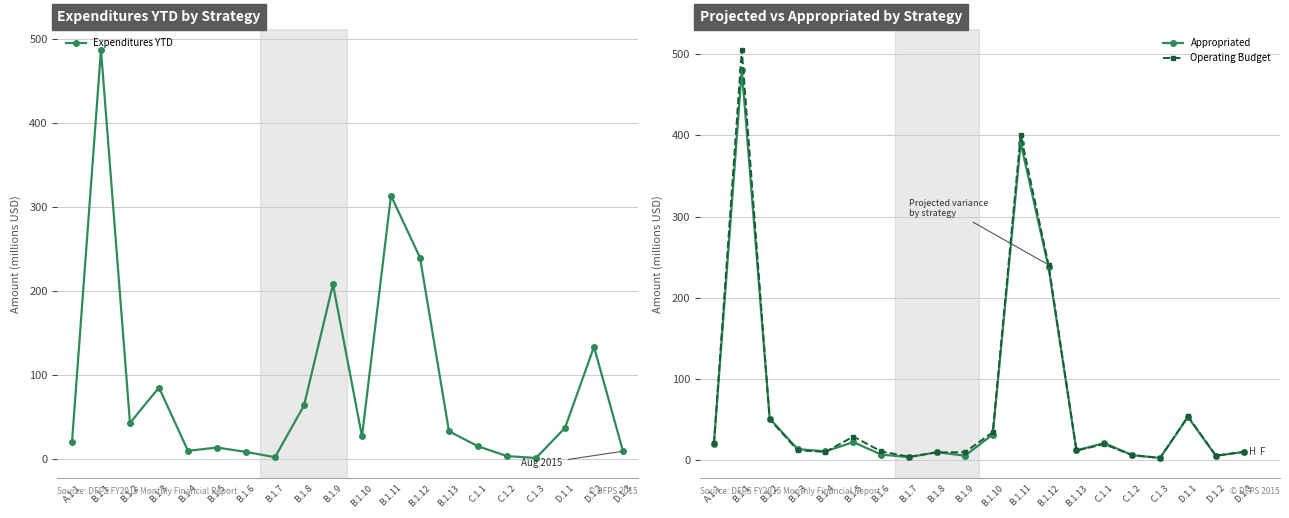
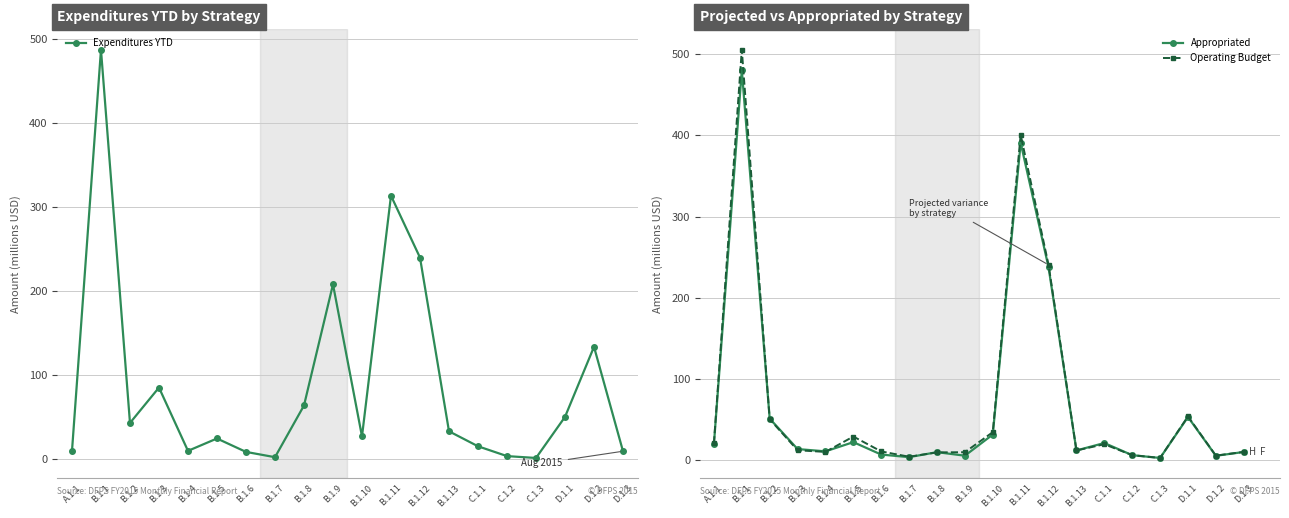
  {
    "Expenditures YTD by Strategy": {
-     "A.1.1": 20,
+     "A.1.1": 10,
      "B.1.1": 490,
      "B.1.2": 40,
      "B.1.3": 90,
      "B.1.4": 10,
-     "B.1.5": 10,
+     "B.1.5": 20,
      "B.1.6": 10,
      "B.1.7": 0,
      "B.1.8": 60,
      "B.1.9": 210,
      "B.1.10": 30,
      "B.1.11": 310,
      "B.1.12": 240,
      "B.1.13": 30,
      "C.1.1": 20,
      "C.1.2": 0,
-     "D.1.1": 40,
+     "D.1.1": 50,
      "D.1.2": 130,
      "D.1.3": 10
    }
  }
